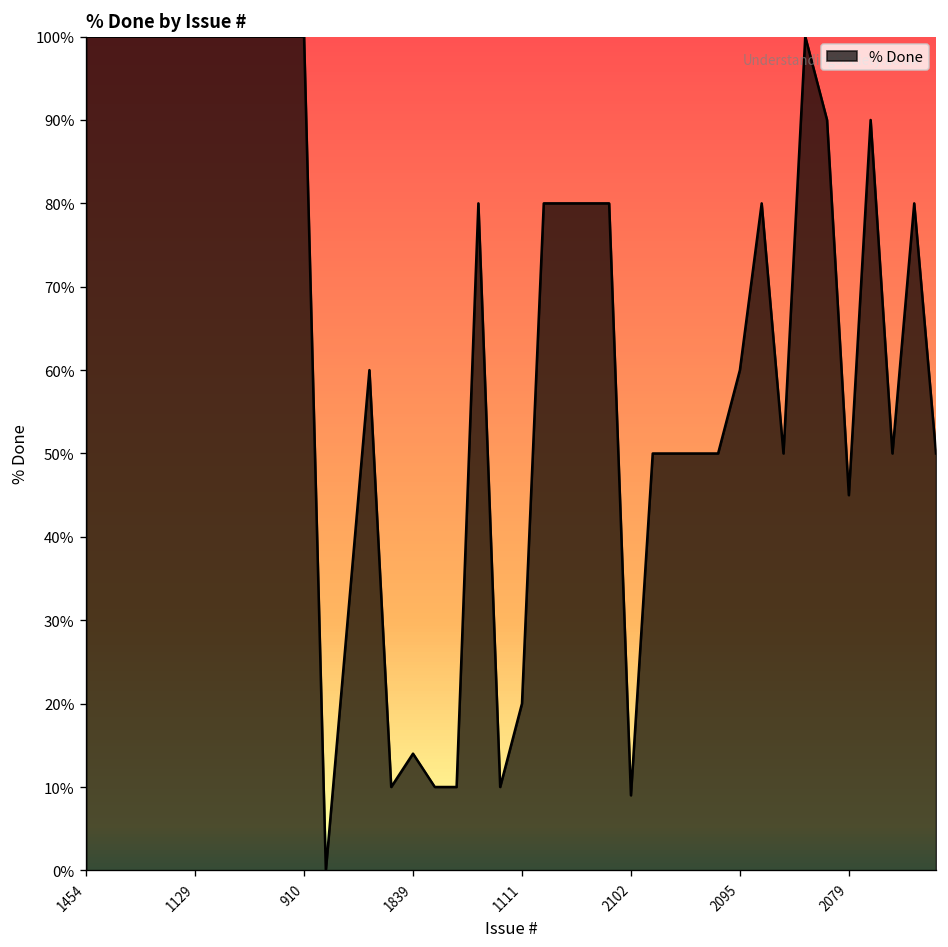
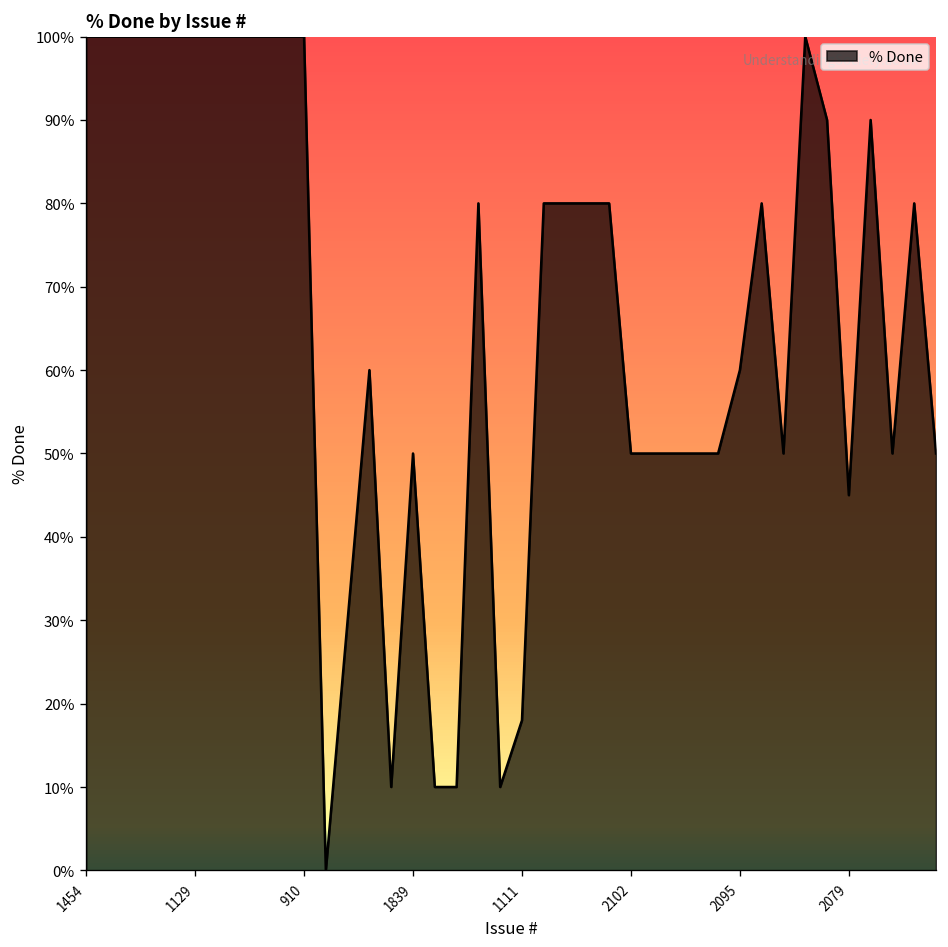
  {
    "1454": "100%",
    "1129": "100%",
    "910": "100%",
-   "1839": "14%",
-   "1111": "20%",
-   "2102": "9%",
+   "1839": "50%",
+   "1111": "18%",
+   "2102": "50%",
    "2095": "60%",
    "2079": "45%"
  }
